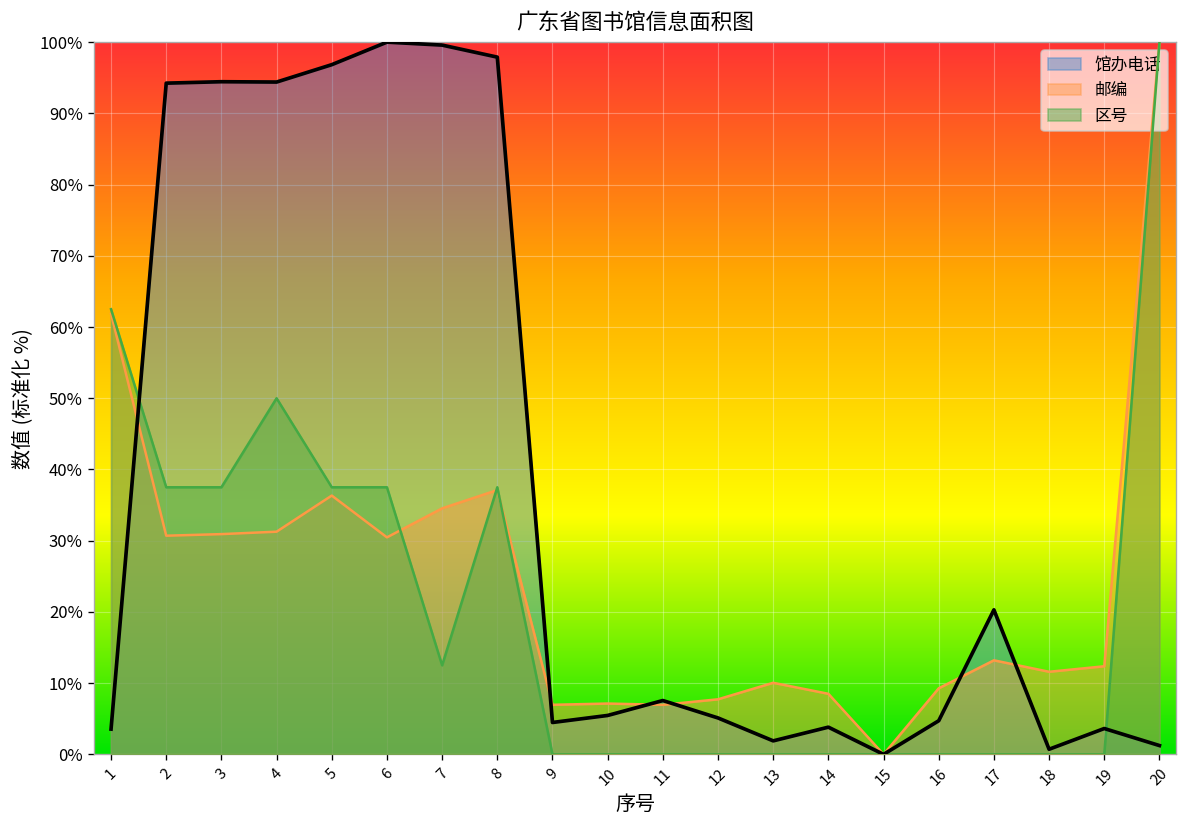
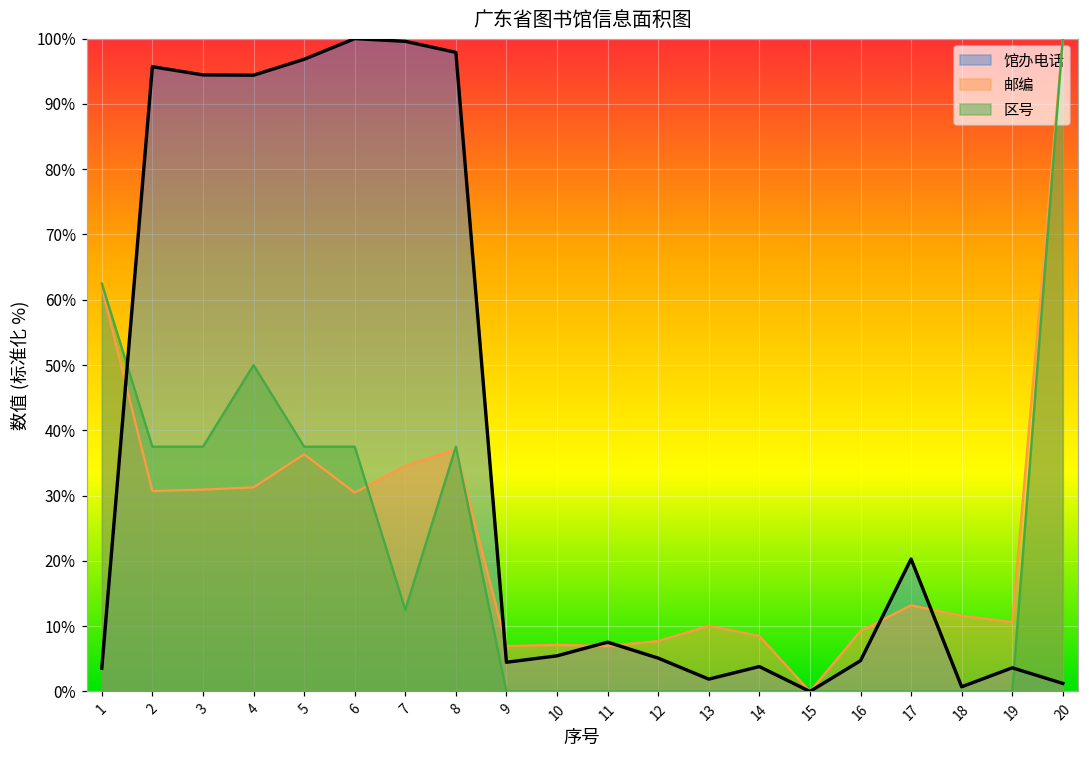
  {
    "馆办电话": {
      "1": "4%",
-     "2": "94%",
+     "2": "96%",
      "3": "94%",
      "4": "94%",
      "5": "97%",
      "6": "100%",
      "7": "100%",
      "8": "98%",
      "9": "4%",
      "10": "5%",
      "11": "8%",
      "12": "5%",
      "13": "2%",
      "14": "4%",
      "16": "5%",
      "17": "20%",
      "18": "1%",
      "19": "4%",
      "20": "1%"
    },
    "邮编": {
      "1": "62%",
      "2": "31%",
      "3": "31%",
      "4": "31%",
      "5": "36%",
      "6": "30%",
      "7": "35%",
      "9": "7%",
      "10": "7%",
      "11": "7%",
      "12": "8%",
      "13": "10%",
      "14": "9%",
      "16": "9%",
      "17": "13%",
      "18": "12%",
-     "19": "12%"
+     "19": "11%"
    },
    "区号": {
      "1": "63%",
      "2": "38%",
      "3": "38%",
      "4": "50%",
      "5": "38%",
      "6": "38%",
      "7": "13%",
      "9": "0%",
      "10": "0%",
      "11": "0%",
      "12": "0%",
      "13": "0%",
      "14": "0%",
      "16": "0%",
      "17": "0%",
      "18": "0%",
      "19": "0%"
    }
  }
